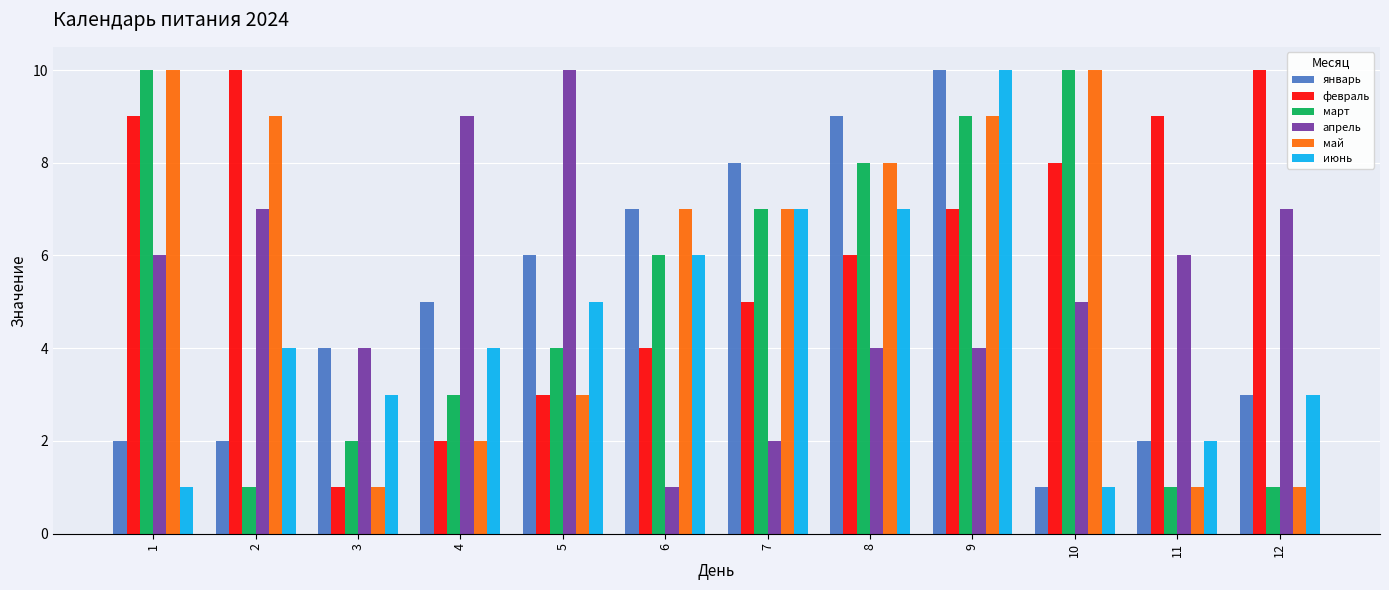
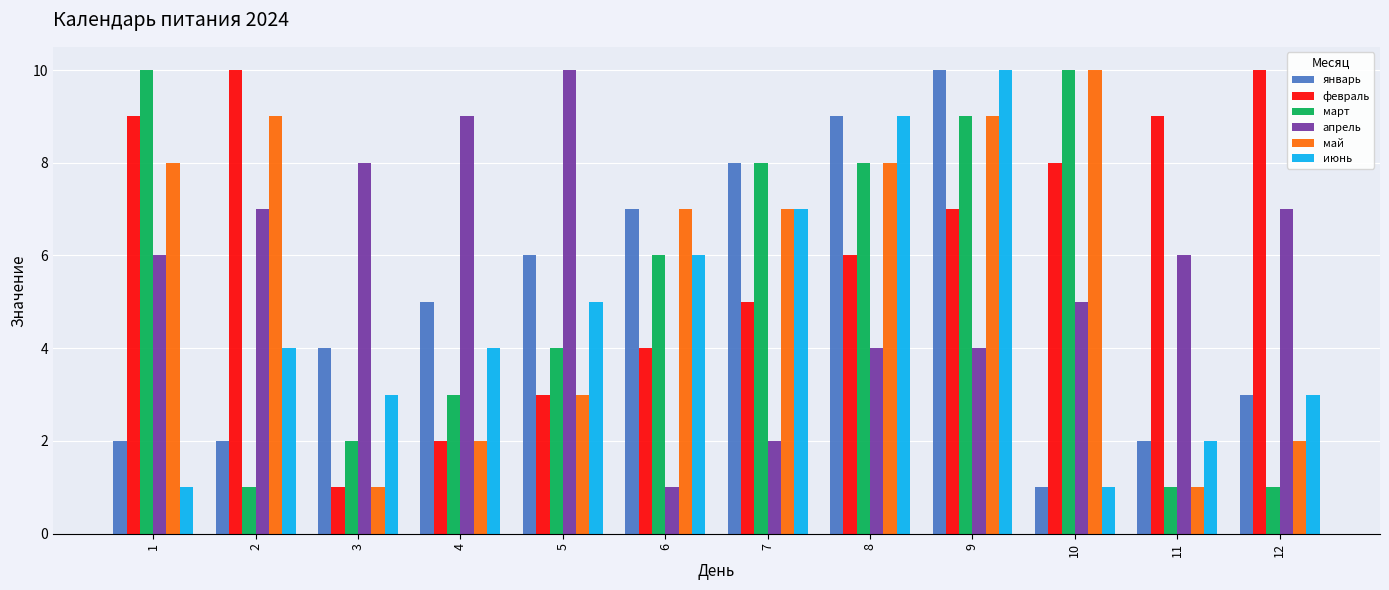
  {
    "январь": {
      "1": 2,
      "2": 2,
      "3": 4,
      "4": 5,
      "5": 6,
      "6": 7,
      "7": 8,
      "8": 9,
      "9": 10,
      "10": 1,
      "11": 2,
      "12": 3
    },
    "февраль": {
      "1": 9,
      "2": 10,
      "3": 1,
      "4": 2,
      "5": 3,
      "6": 4,
      "7": 5,
      "8": 6,
      "9": 7,
      "10": 8,
      "11": 9,
      "12": 10
    },
    "март": {
      "1": 10,
      "2": 1,
      "3": 2,
      "4": 3,
      "5": 4,
      "6": 6,
-     "7": 7,
+     "7": 8,
      "8": 8,
      "9": 9,
      "10": 10,
      "11": 1,
      "12": 1
    },
    "апрель": {
      "1": 6,
      "2": 7,
-     "3": 4,
+     "3": 8,
      "4": 9,
      "5": 10,
      "6": 1,
      "7": 2,
      "8": 4,
      "9": 4,
      "10": 5,
      "11": 6,
      "12": 7
    },
    "май": {
-     "1": 10,
+     "1": 8,
      "2": 9,
      "3": 1,
      "4": 2,
      "5": 3,
      "6": 7,
      "7": 7,
      "8": 8,
      "9": 9,
      "10": 10,
      "11": 1,
-     "12": 1
+     "12": 2
    },
    "июнь": {
      "1": 1,
      "2": 4,
      "3": 3,
      "4": 4,
      "5": 5,
      "6": 6,
      "7": 7,
-     "8": 7,
+     "8": 9,
      "9": 10,
      "10": 1,
      "11": 2,
      "12": 3
    }
  }
